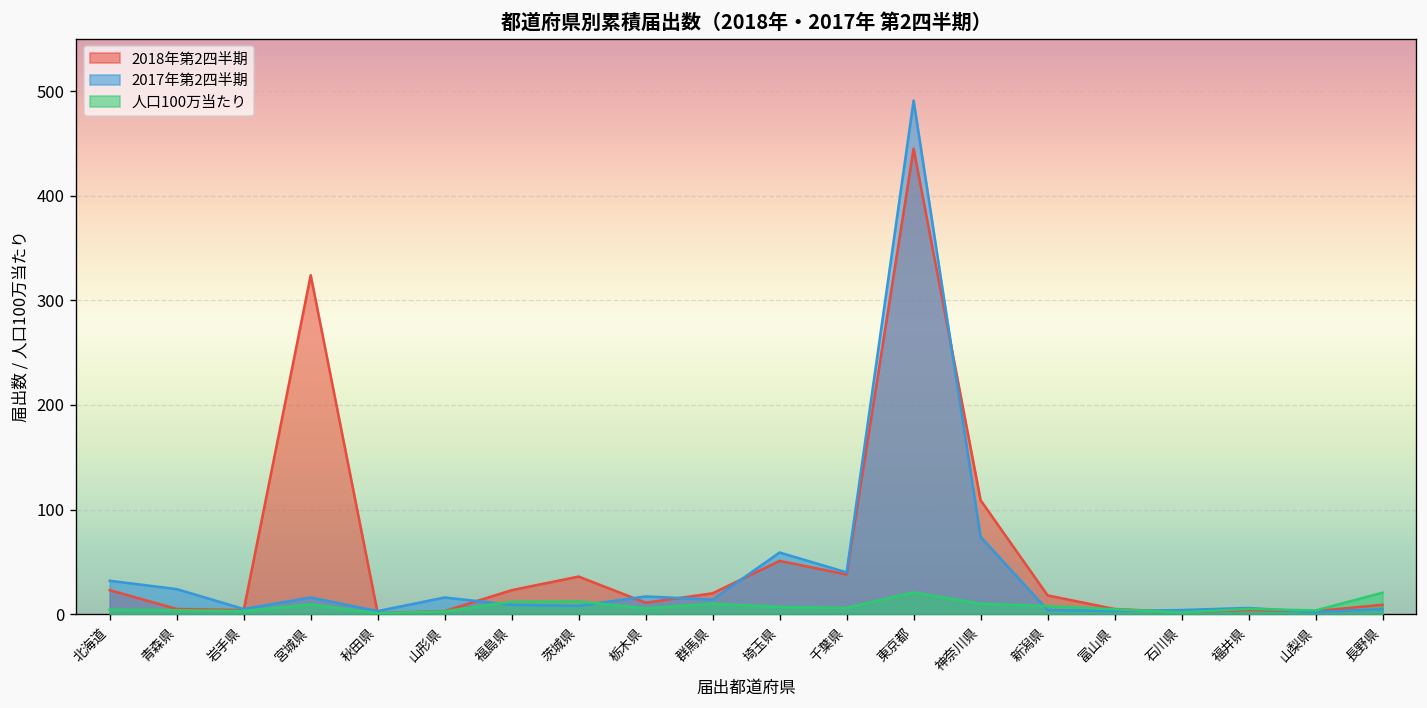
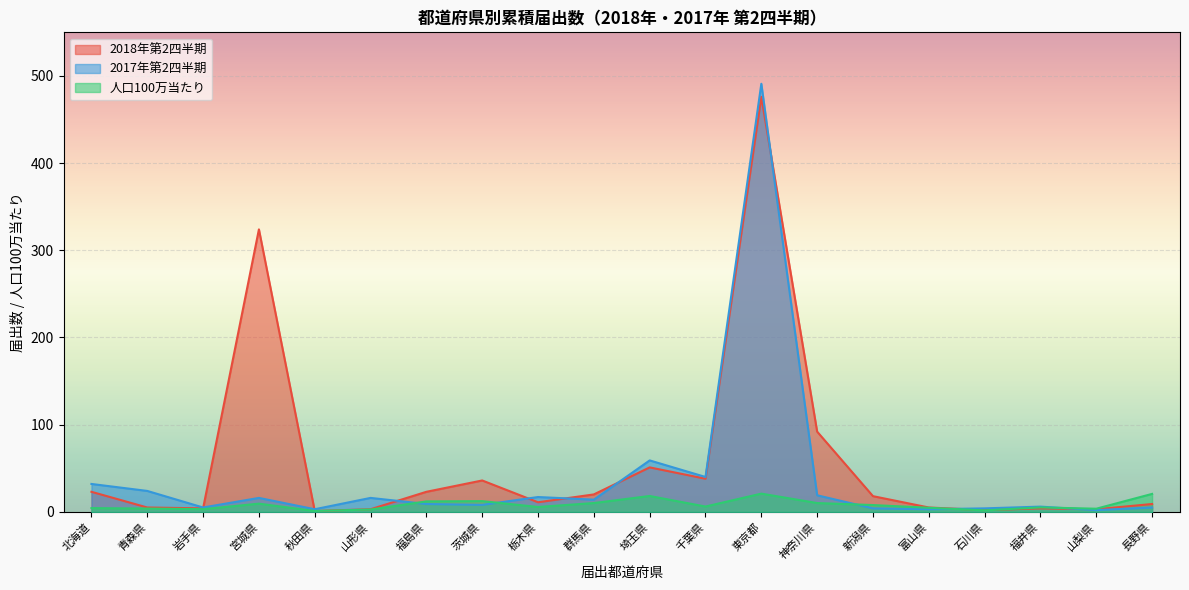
  {
    "2018年第2四半期": {
      "北海道": 20,
      "宮城県": 320,
      "福島県": 20,
      "茨城県": 40,
      "栃木県": 10,
      "群馬県": 20,
      "埼玉県": 50,
-     "東京都": 450,
-     "神奈川県": 110,
+     "東京都": 480,
+     "神奈川県": 90,
      "新潟県": 20,
      "長野県": 10
    },
    "2017年第2四半期": {
      "北海道": 30,
      "青森県": 20,
      "宮城県": 20,
      "山形県": 20,
      "福島県": 10,
      "茨城県": 10,
      "栃木県": 20,
      "群馬県": 10,
      "埼玉県": 60,
      "東京都": 490,
-     "神奈川県": 70,
+     "神奈川県": 20,
      "新潟県": 0,
      "長野県": 10
    },
    "人口100万当たり": {
      "北海道": 0,
      "宮城県": 10,
      "福島県": 10,
      "茨城県": 10,
      "栃木県": 10,
      "群馬県": 10,
-     "埼玉県": 10,
+     "埼玉県": 20,
      "千葉県": 10,
      "東京都": 20,
      "神奈川県": 10,
      "新潟県": 10,
      "長野県": 20
    }
  }
